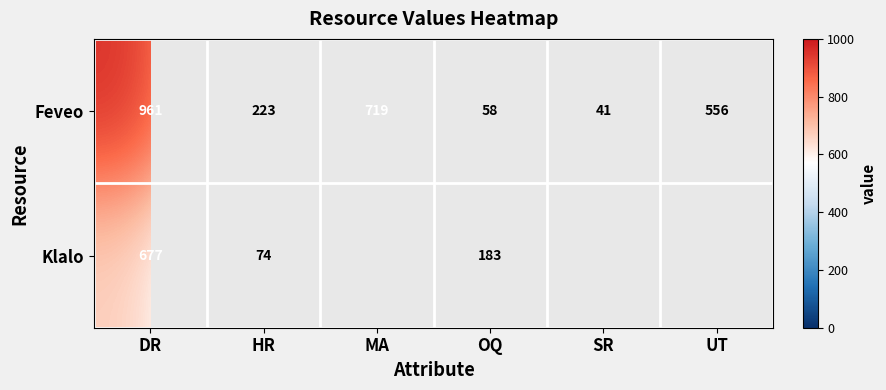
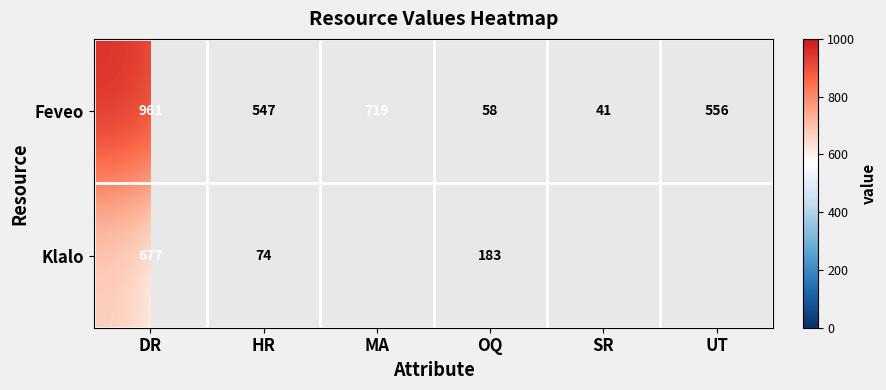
  {
    "Feveo": {
-     "HR": 223,
+     "HR": 547,
      "OQ": 58,
      "SR": 41,
      "UT": 556
    },
    "Klalo": {
      "HR": 74,
      "OQ": 183
    }
  }
